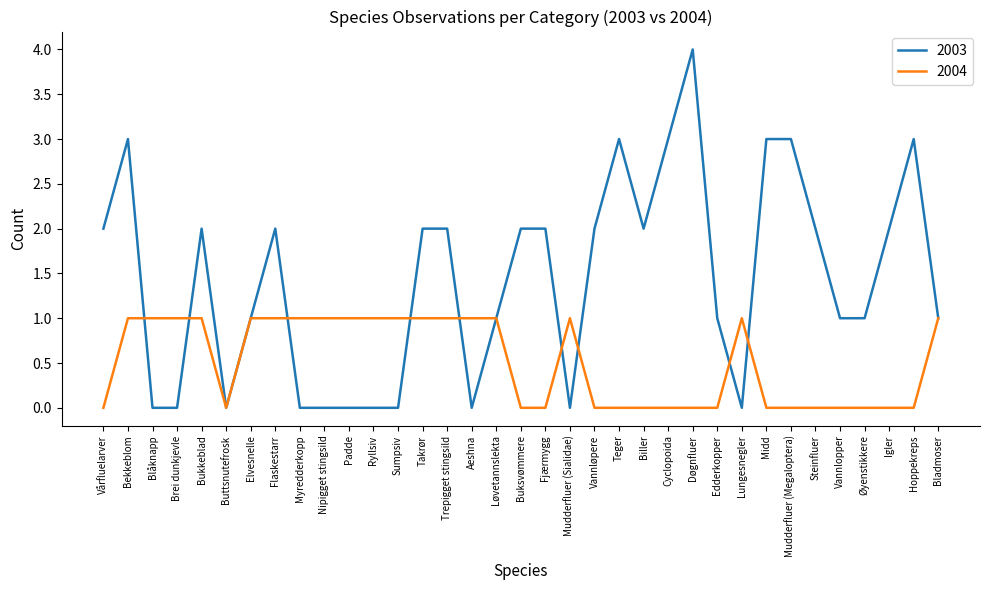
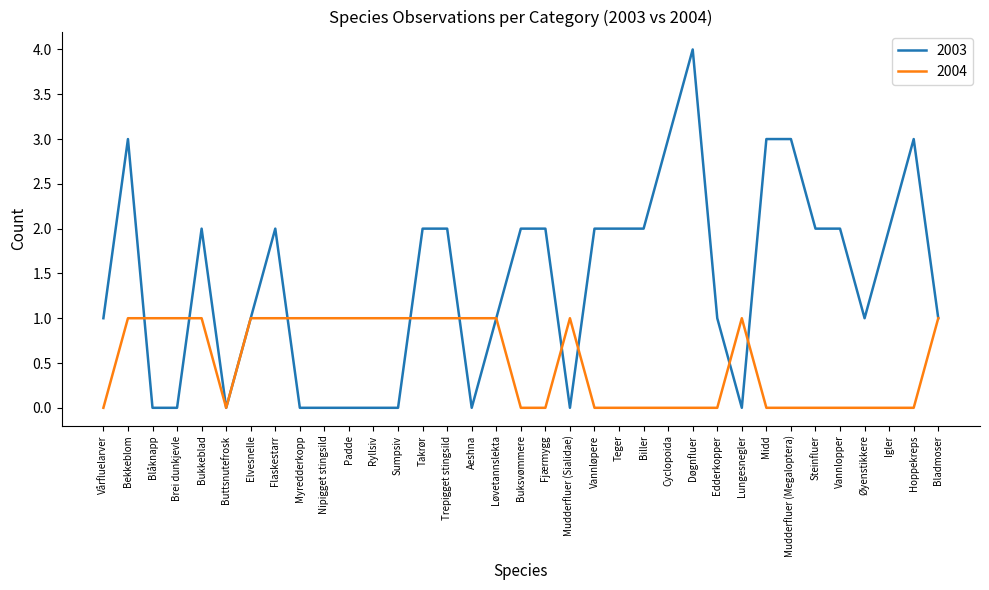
  {
    "2003": {
-     "Vårfluelarver": 2,
+     "Vårfluelarver": 1,
      "Bekkeblom": 3,
      "Blåknapp": 0,
      "Brei dunkjevle": 0,
      "Bukkeblad": 2,
      "Flaskestarr": 2,
      "Myredderkopp": 0,
      "Nipigget stingsild": 0,
      "Padde": 0,
      "Ryllsiv": 0,
      "Sumpsiv": 0,
      "Takrør": 2,
      "Trepigget stingsild": 2,
      "Aeshna": 0,
      "Buksvømmere": 2,
      "Fjærmygg": 2,
      "Mudderfluer (Sialidae)": 0,
      "Vannløpere": 2,
-     "Teger": 3,
+     "Teger": 2,
      "Biller": 2,
      "Cyclopoida": 3,
      "Døgnfluer": 4,
      "Edderkopper": 1,
      "Lungesnegler": 0,
      "Midd": 3,
      "Mudderfluer (Megaloptera)": 3,
      "Steinfluer": 2,
-     "Vannlopper": 1,
+     "Vannlopper": 2,
      "Øyenstikkere": 1,
      "Igler": 2,
      "Hoppekreps": 3
    },
    "2004": {
      "Vårfluelarver": 0,
      "Bekkeblom": 1,
      "Blåknapp": 1,
      "Brei dunkjevle": 1,
      "Bukkeblad": 1,
      "Flaskestarr": 1,
      "Myredderkopp": 1,
      "Nipigget stingsild": 1,
      "Padde": 1,
      "Ryllsiv": 1,
      "Sumpsiv": 1,
      "Takrør": 1,
      "Trepigget stingsild": 1,
      "Aeshna": 1,
      "Buksvømmere": 0,
      "Fjærmygg": 0,
      "Mudderfluer (Sialidae)": 1,
      "Vannløpere": 0,
      "Teger": 0,
      "Biller": 0,
      "Cyclopoida": 0,
      "Døgnfluer": 0,
      "Edderkopper": 0,
      "Lungesnegler": 1,
      "Midd": 0,
      "Mudderfluer (Megaloptera)": 0,
      "Steinfluer": 0,
      "Vannlopper": 0,
      "Øyenstikkere": 0,
      "Igler": 0,
      "Hoppekreps": 0
    }
  }
